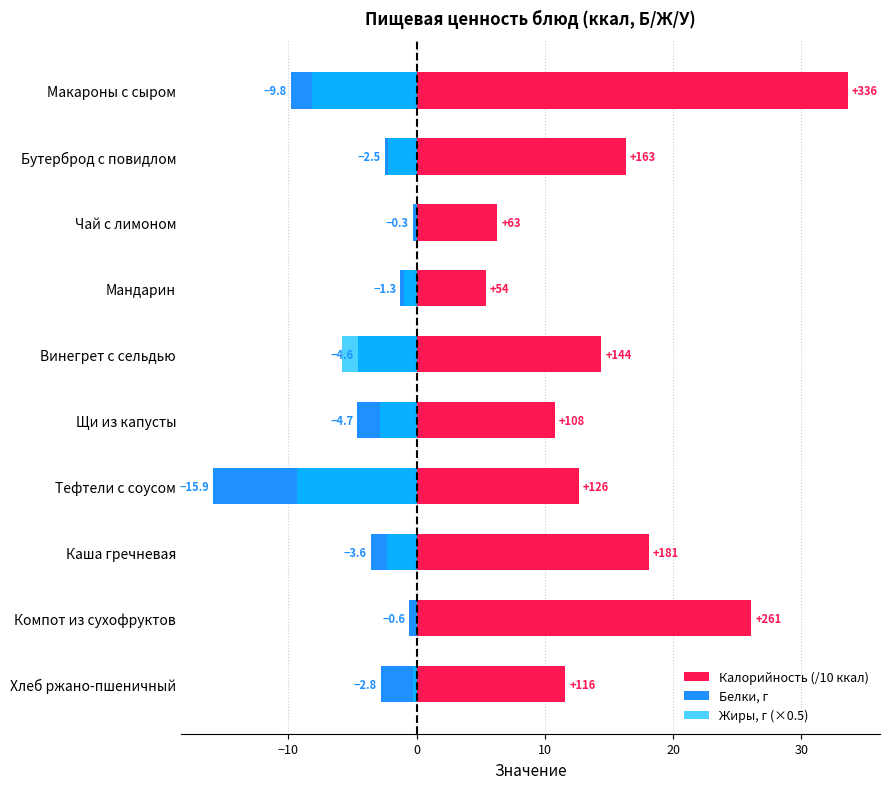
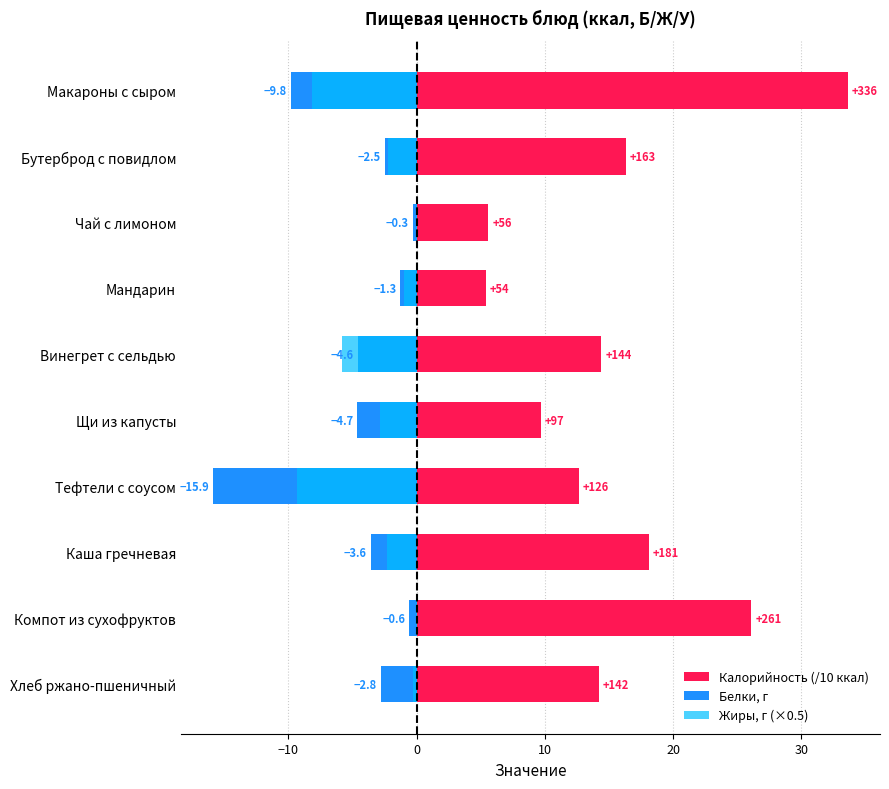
  {
    "Калорийность (/10 ккал)": {
-     "Чай с лимоном": "+63",
-     "Щи из капусты": "+108",
-     "Хлеб ржано-пшеничный": "+116"
+     "Чай с лимоном": "+56",
+     "Щи из капусты": "+97",
+     "Хлеб ржано-пшеничный": "+142"
    }
  }
